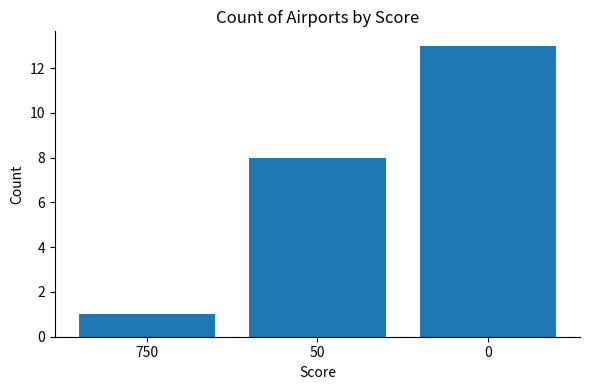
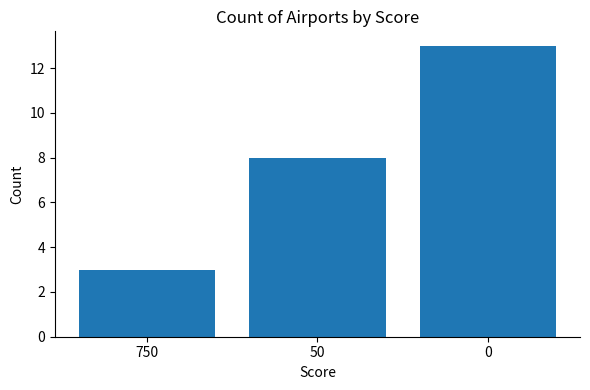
  {
-   "750": 1,
+   "750": 3,
    "50": 8,
    "0": 13
  }
